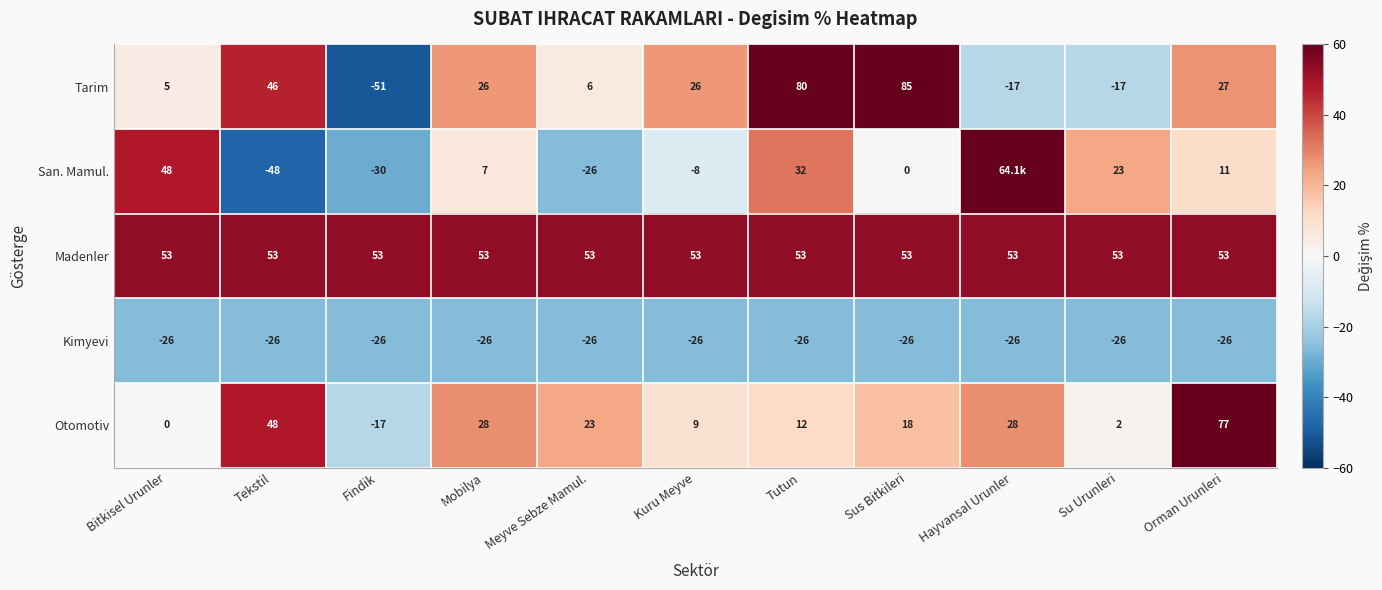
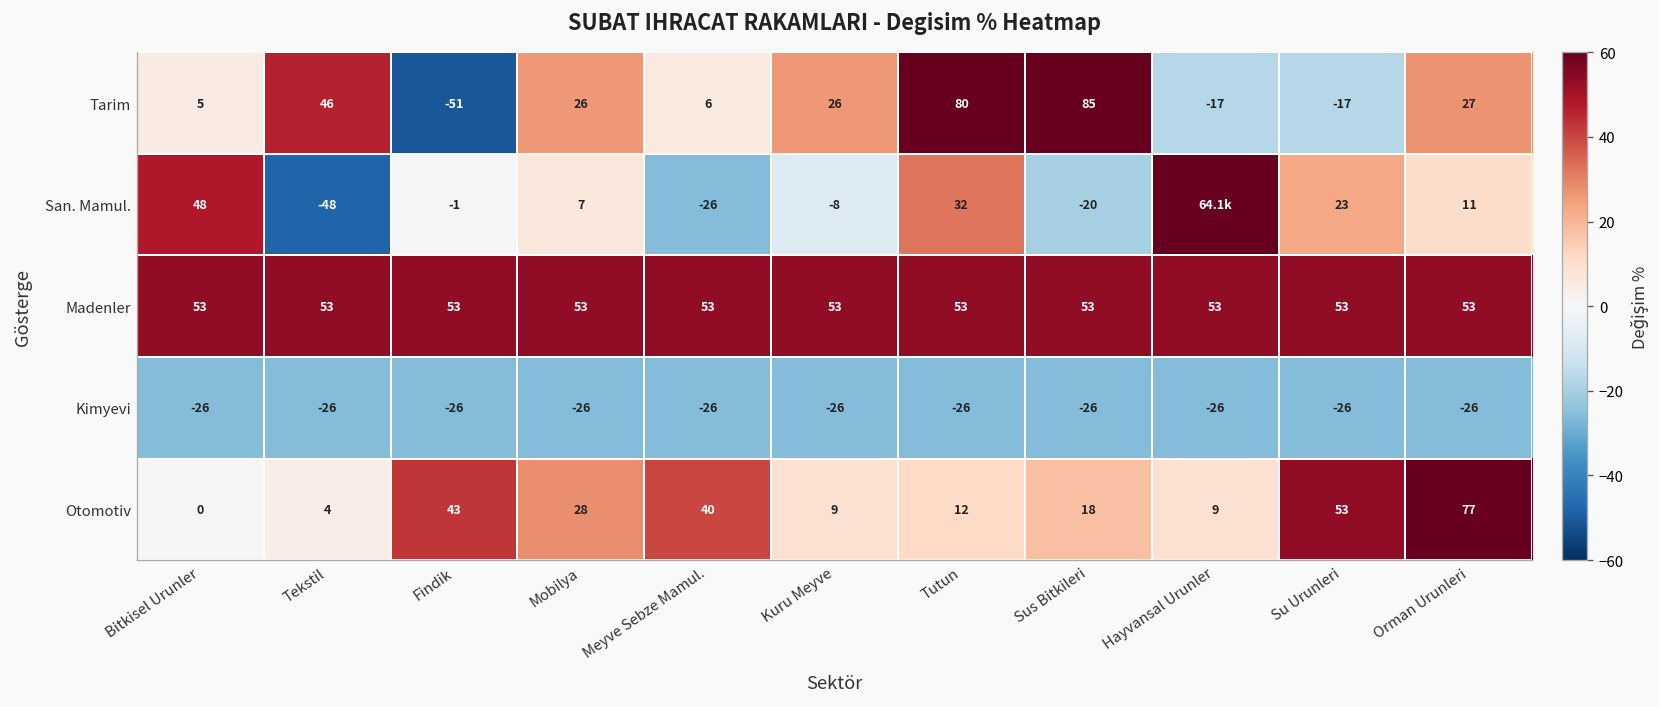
  {
    "Tarim": {
      "Bitkisel Urunler": "5",
      "Tekstil": "46",
      "Findik": "-51",
      "Mobilya": "26",
      "Meyve Sebze Mamul.": "6",
      "Kuru Meyve": "26",
      "Tutun": "80",
      "Sus Bitkileri": "85",
      "Hayvansal Urunler": "-17",
      "Su Urunleri": "-17",
      "Orman Urunleri": "27"
    },
    "San. Mamul.": {
      "Bitkisel Urunler": "48",
      "Tekstil": "-48",
-     "Findik": "-30",
+     "Findik": "-1",
      "Mobilya": "7",
      "Meyve Sebze Mamul.": "-26",
      "Kuru Meyve": "-8",
      "Tutun": "32",
-     "Sus Bitkileri": "0",
+     "Sus Bitkileri": "-20",
      "Hayvansal Urunler": "64.1k",
      "Su Urunleri": "23",
      "Orman Urunleri": "11"
    },
    "Madenler": {
      "Bitkisel Urunler": "53",
      "Tekstil": "53",
      "Findik": "53",
      "Mobilya": "53",
      "Meyve Sebze Mamul.": "53",
      "Kuru Meyve": "53",
      "Tutun": "53",
      "Sus Bitkileri": "53",
      "Hayvansal Urunler": "53",
      "Su Urunleri": "53",
      "Orman Urunleri": "53"
    },
    "Kimyevi": {
      "Bitkisel Urunler": "-26",
      "Tekstil": "-26",
      "Findik": "-26",
      "Mobilya": "-26",
      "Meyve Sebze Mamul.": "-26",
      "Kuru Meyve": "-26",
      "Tutun": "-26",
      "Sus Bitkileri": "-26",
      "Hayvansal Urunler": "-26",
      "Su Urunleri": "-26",
      "Orman Urunleri": "-26"
    },
    "Otomotiv": {
      "Bitkisel Urunler": "0",
-     "Tekstil": "48",
-     "Findik": "-17",
+     "Tekstil": "4",
+     "Findik": "43",
      "Mobilya": "28",
-     "Meyve Sebze Mamul.": "23",
+     "Meyve Sebze Mamul.": "40",
      "Kuru Meyve": "9",
      "Tutun": "12",
      "Sus Bitkileri": "18",
-     "Hayvansal Urunler": "28",
-     "Su Urunleri": "2",
+     "Hayvansal Urunler": "9",
+     "Su Urunleri": "53",
      "Orman Urunleri": "77"
    }
  }
